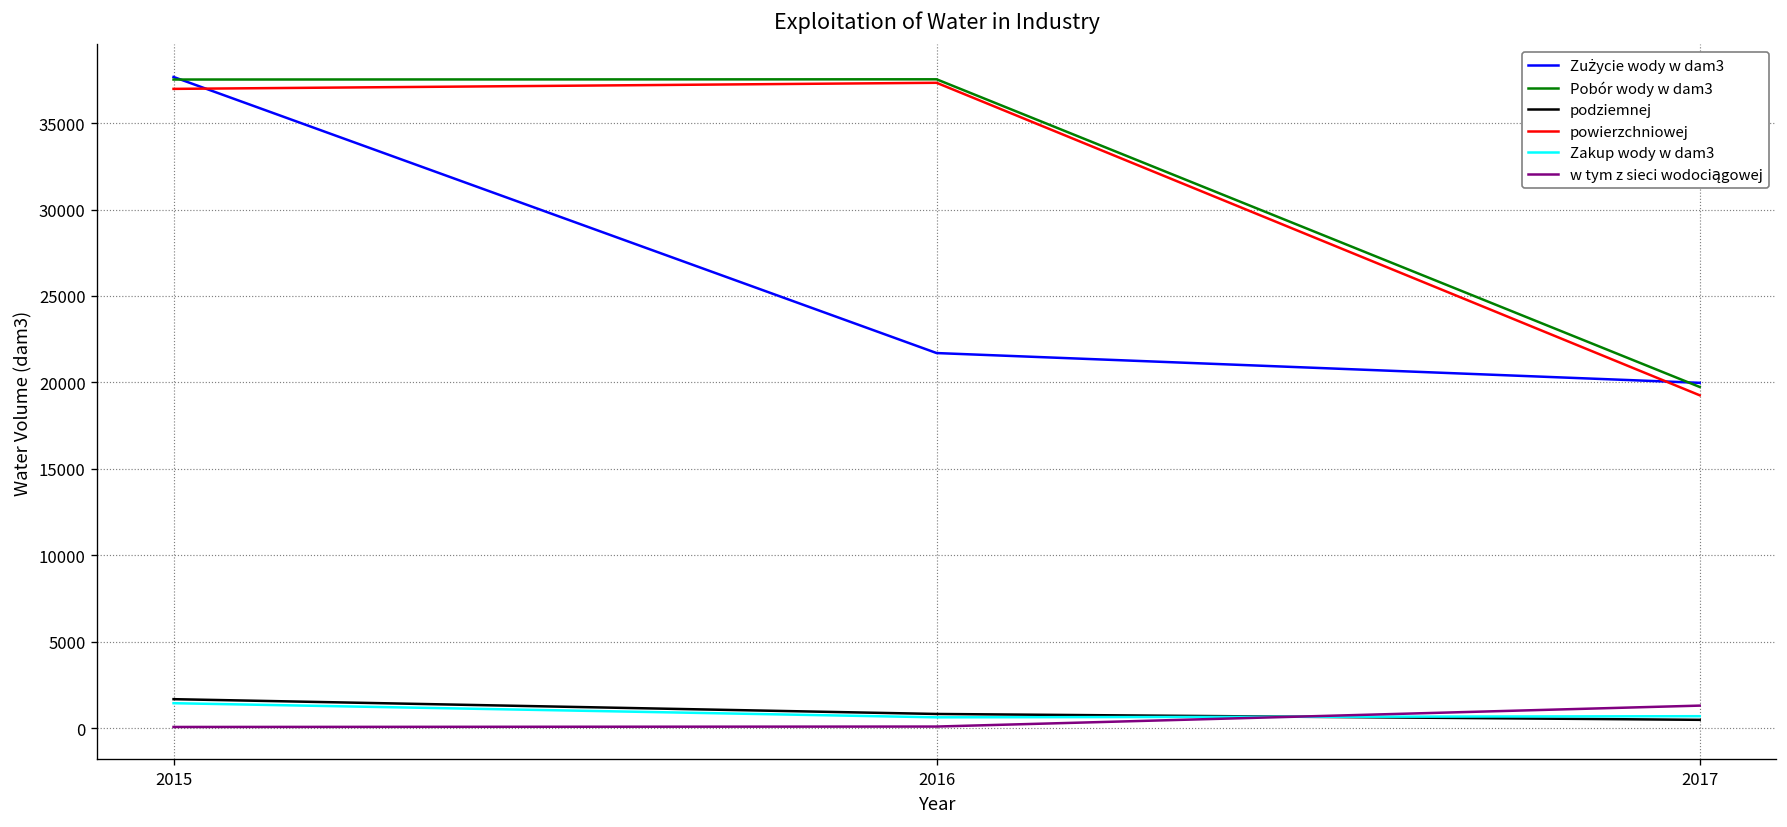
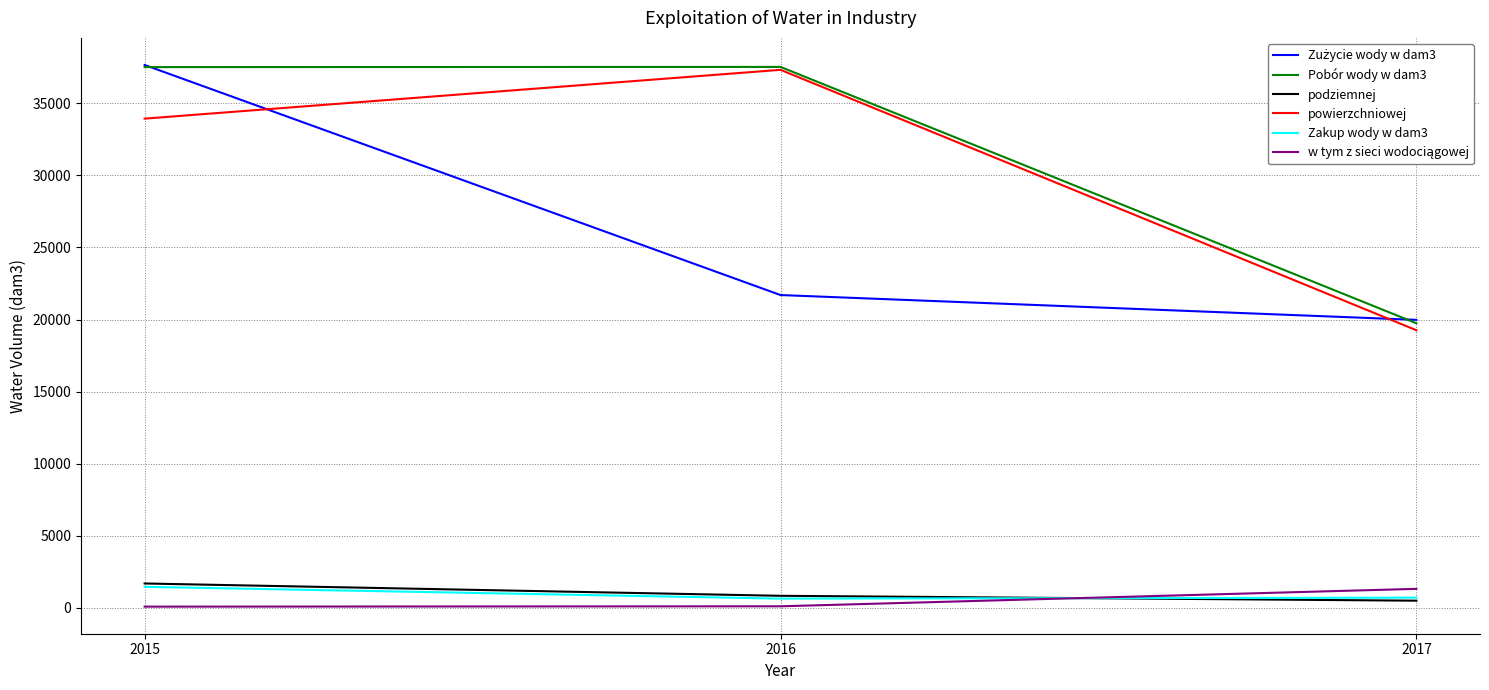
  {
    "Zużycie wody w dam3": {
      "2016": 21700,
      "2017": 20000
    },
    "Pobór wody w dam3": {
      "2016": 37500,
      "2017": 19700
    },
    "podziemnej": {
      "2015": 1700,
      "2016": 800,
      "2017": 500
    },
    "powierzchniowej": {
-     "2015": 37000,
+     "2015": 33900,
      "2016": 37300,
      "2017": 19300
    },
    "Zakup wody w dam3": {
      "2015": 1400,
      "2016": 600,
      "2017": 700
    },
    "w tym z sieci wodociągowej": {
      "2015": 100,
      "2016": 100,
      "2017": 1300
    }
  }
